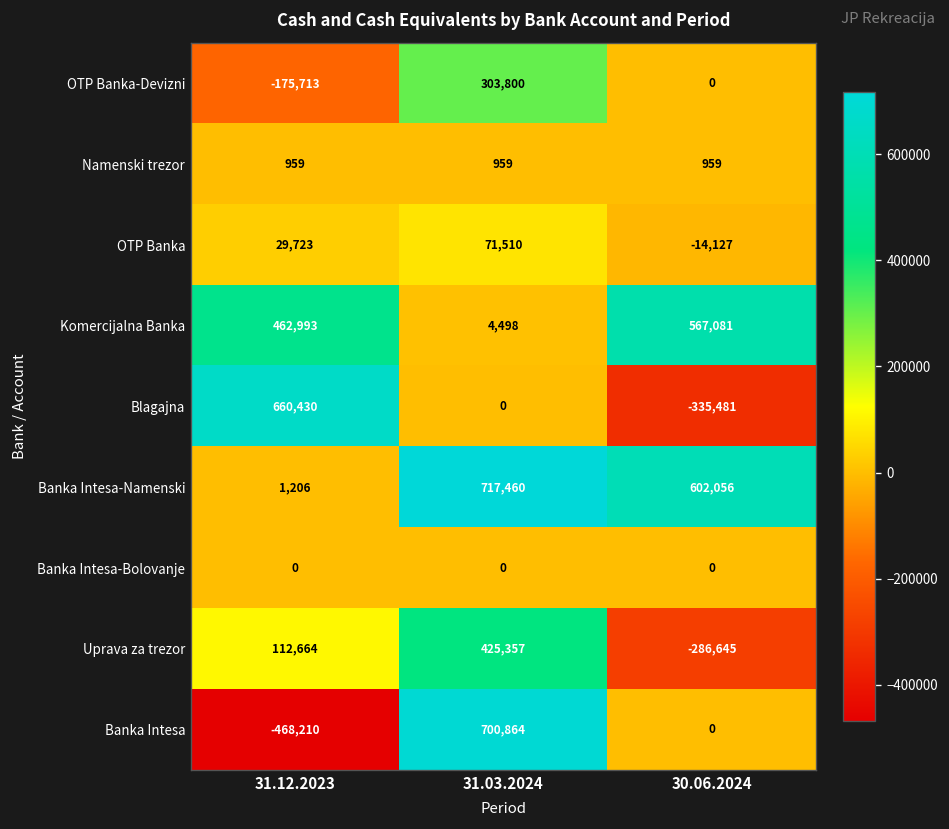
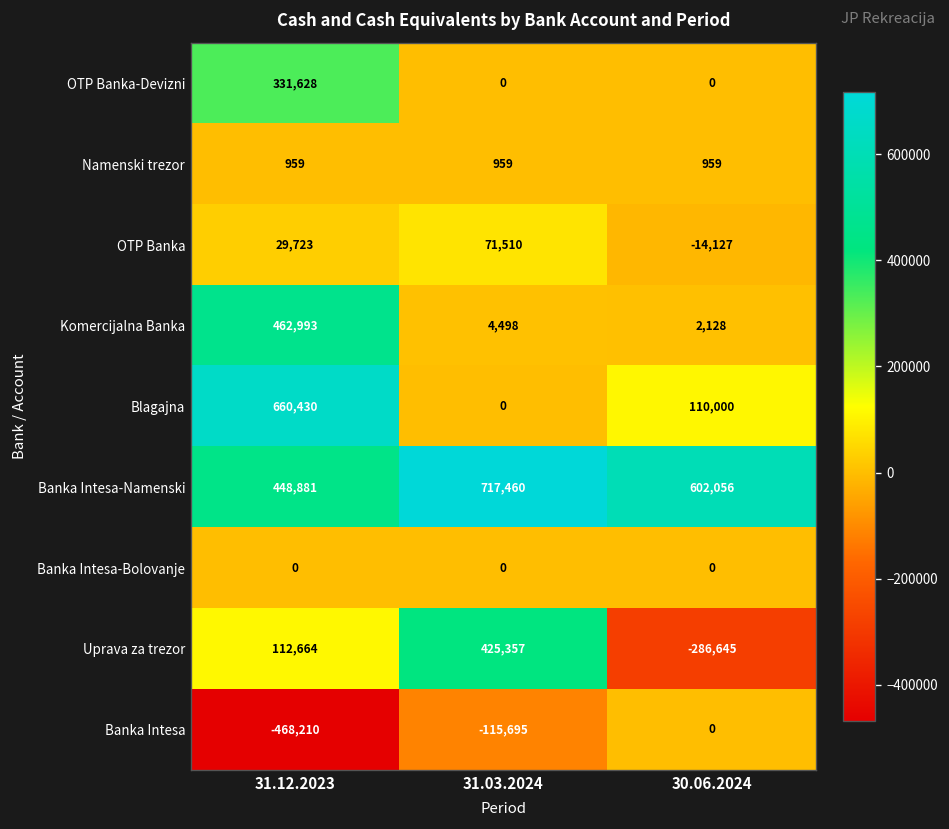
  {
    "OTP Banka-Devizni": {
-     "31.12.2023": "-175,713",
-     "31.03.2024": "303,800",
+     "31.12.2023": "331,628",
+     "31.03.2024": "0",
      "30.06.2024": "0"
    },
    "Namenski trezor": {
      "31.12.2023": "959",
      "31.03.2024": "959",
      "30.06.2024": "959"
    },
    "OTP Banka": {
      "31.12.2023": "29,723",
      "31.03.2024": "71,510",
      "30.06.2024": "-14,127"
    },
    "Komercijalna Banka": {
      "31.12.2023": "462,993",
      "31.03.2024": "4,498",
-     "30.06.2024": "567,081"
+     "30.06.2024": "2,128"
    },
    "Blagajna": {
      "31.12.2023": "660,430",
      "31.03.2024": "0",
-     "30.06.2024": "-335,481"
+     "30.06.2024": "110,000"
    },
    "Banka Intesa-Namenski": {
-     "31.12.2023": "1,206",
+     "31.12.2023": "448,881",
      "31.03.2024": "717,460",
      "30.06.2024": "602,056"
    },
    "Banka Intesa-Bolovanje": {
      "31.12.2023": "0",
      "31.03.2024": "0",
      "30.06.2024": "0"
    },
    "Uprava za trezor": {
      "31.12.2023": "112,664",
      "31.03.2024": "425,357",
      "30.06.2024": "-286,645"
    },
    "Banka Intesa": {
      "31.12.2023": "-468,210",
-     "31.03.2024": "700,864",
+     "31.03.2024": "-115,695",
      "30.06.2024": "0"
    }
  }
